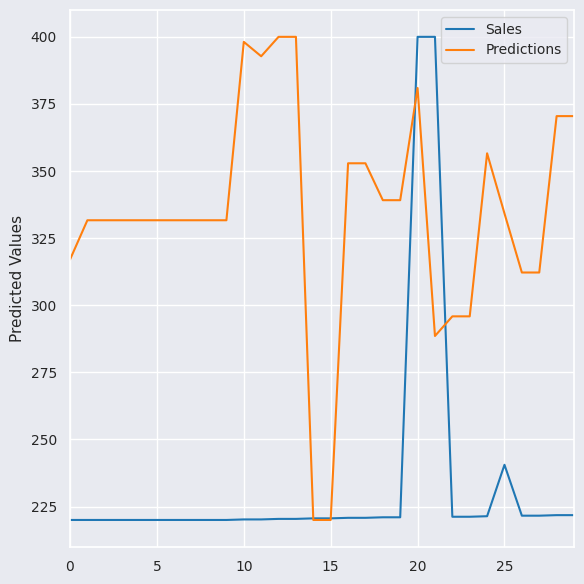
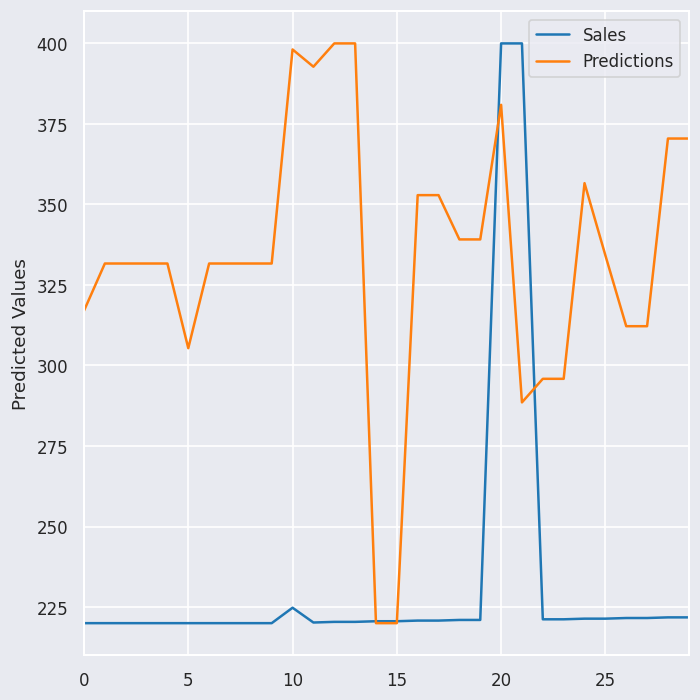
  {
    "Sales": {
      "0": 220,
      "5": 220,
-     "10": 220,
+     "10": 225,
      "20": 400,
-     "25": 241
+     "25": 221
    },
    "Predictions": {
      "0": 317,
-     "5": 332,
+     "5": 305,
      "10": 398,
      "20": 381,
      "25": 334
    }
  }
